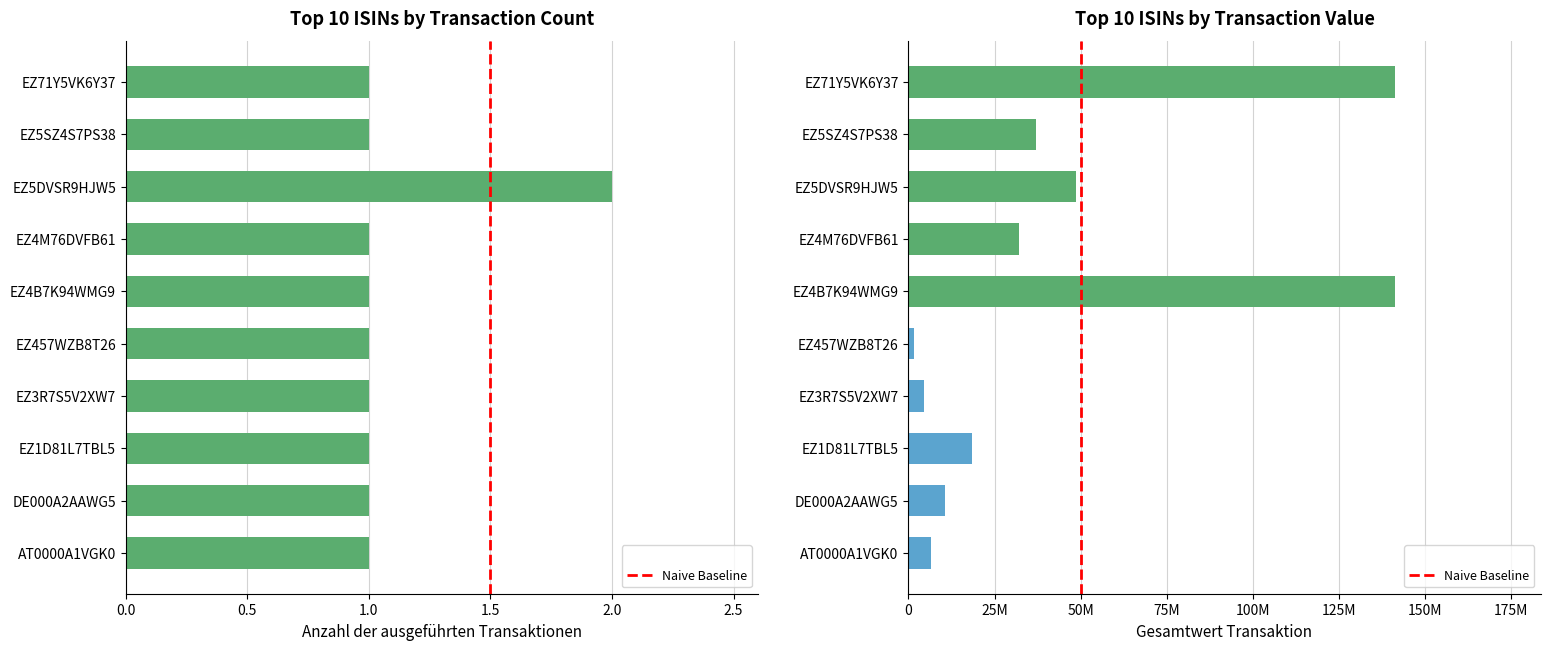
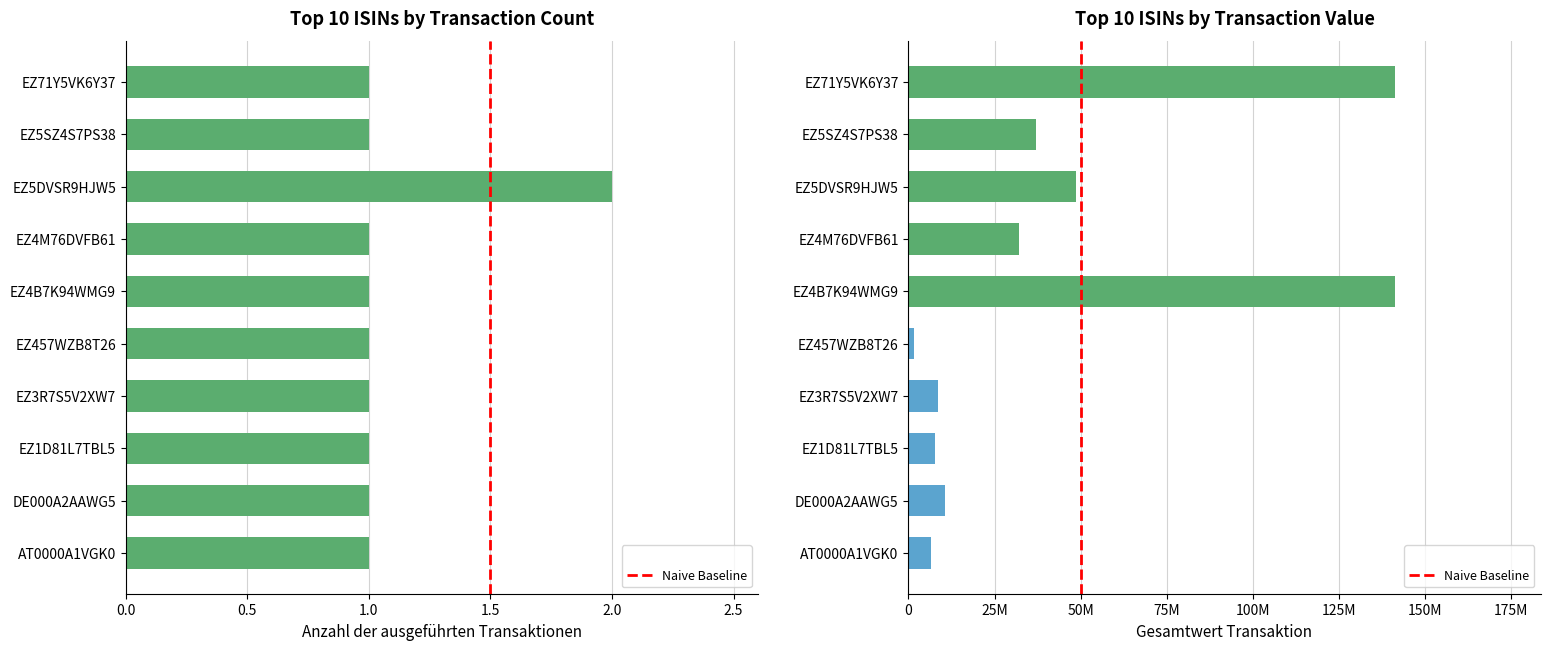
  {
    "Top 10 ISINs by Transaction Count": {
      "EZ71Y5VK6Y37": 1.00,
      "EZ5SZ4S7PS38": 1.00,
      "EZ5DVSR9HJW5": 2.00,
      "EZ4M76DVFB61": 1.00,
      "EZ4B7K94WMG9": 1.00,
      "EZ457WZB8T26": 1.00,
      "EZ3R7S5V2XW7": 1.00,
      "EZ1D81L7TBL5": 1.00,
      "DE000A2AAWG5": 1.00,
      "AT0000A1VGK0": 1.00
    },
    "Top 10 ISINs by Transaction Value": {
      "EZ71Y5VK6Y37": 141000000,
      "EZ5SZ4S7PS38": 37000000,
      "EZ5DVSR9HJW5": 49000000,
      "EZ4M76DVFB61": 32000000,
      "EZ4B7K94WMG9": 141000000,
      "EZ457WZB8T26": 2000000,
-     "EZ3R7S5V2XW7": 5000000,
-     "EZ1D81L7TBL5": 18000000,
+     "EZ3R7S5V2XW7": 9000000,
+     "EZ1D81L7TBL5": 8000000,
      "DE000A2AAWG5": 11000000,
      "AT0000A1VGK0": 7000000
    }
  }
